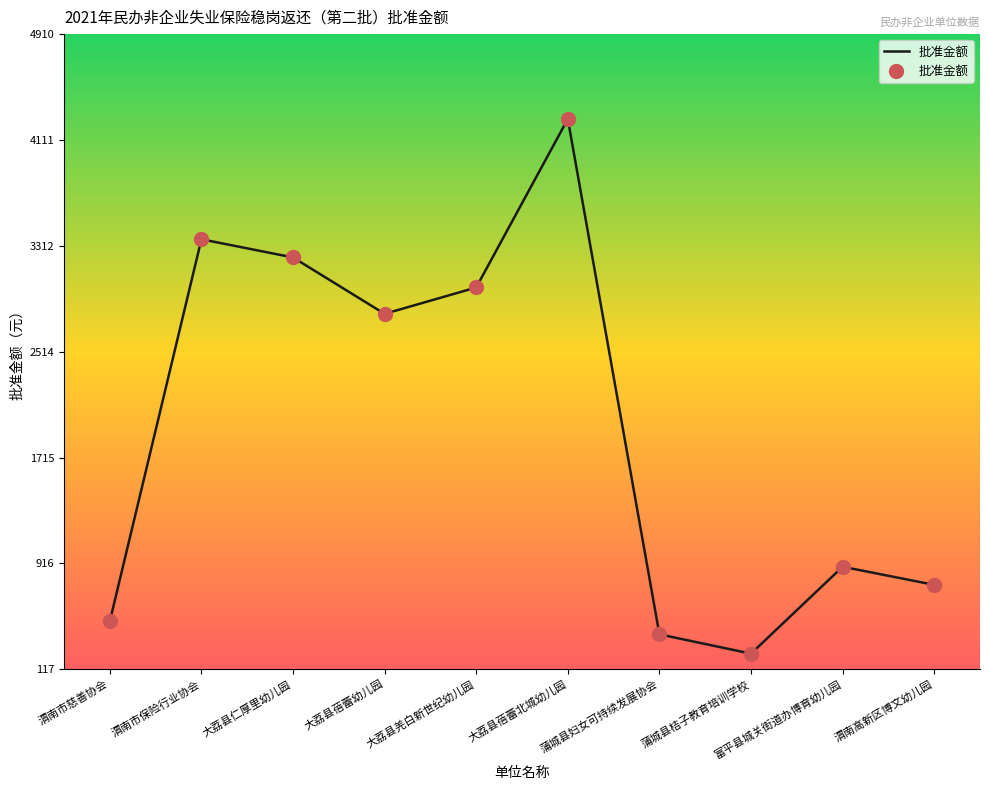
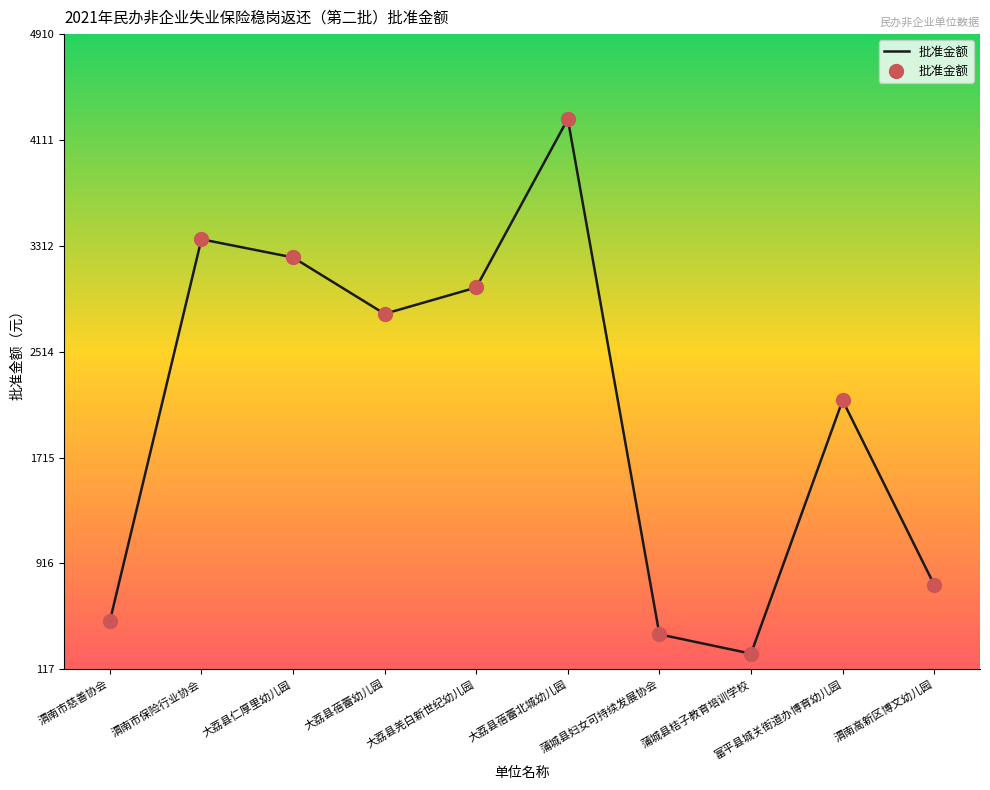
  {
    "渭南市慈善协会": 480,
    "渭南市保险行业协会": 3360,
    "大荔县仁厚里幼儿园": 3230,
    "大荔县蓓蕾幼儿园": 2800,
    "大荔县羌白新世纪幼儿园": 3000,
    "大荔县蓓蕾北城幼儿园": 4270,
    "蒲城县妇女可持续发展协会": 380,
    "蒲城县桔子教育培训学校": 240,
-   "富平县城关街道办博育幼儿园": 890,
+   "富平县城关街道办博育幼儿园": 2150,
    "渭南高新区博文幼儿园": 750
  }
